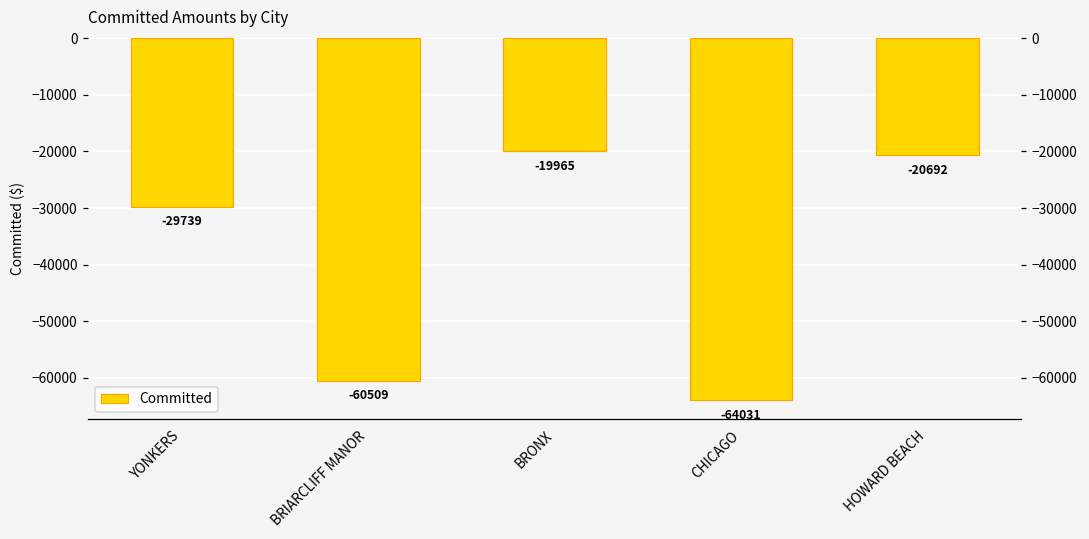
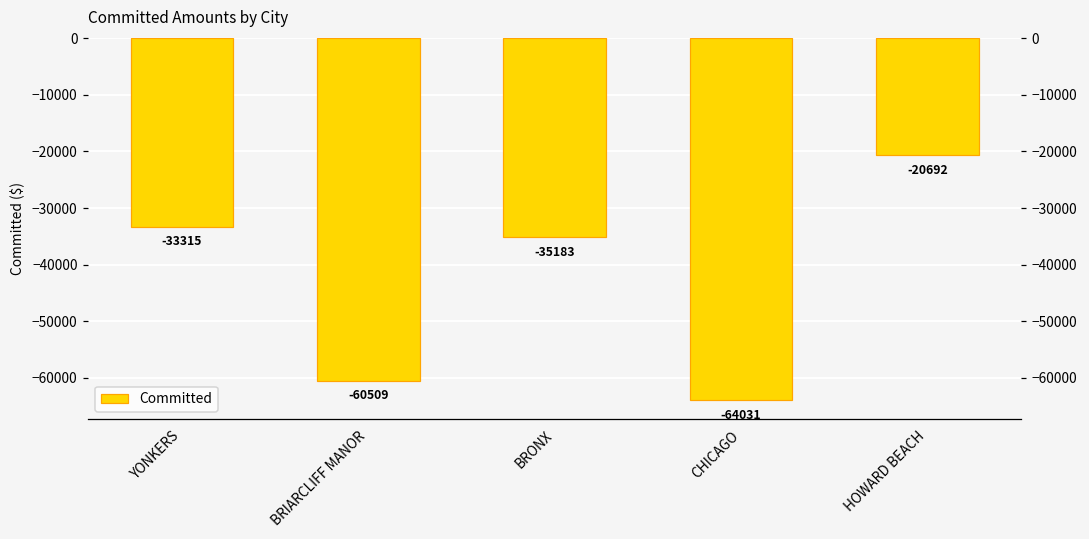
  {
-   "YONKERS": -29739,
+   "YONKERS": -33315,
    "BRIARCLIFF MANOR": -60509,
-   "BRONX": -19965,
+   "BRONX": -35183,
    "CHICAGO": -64031,
    "HOWARD BEACH": -20692
  }
